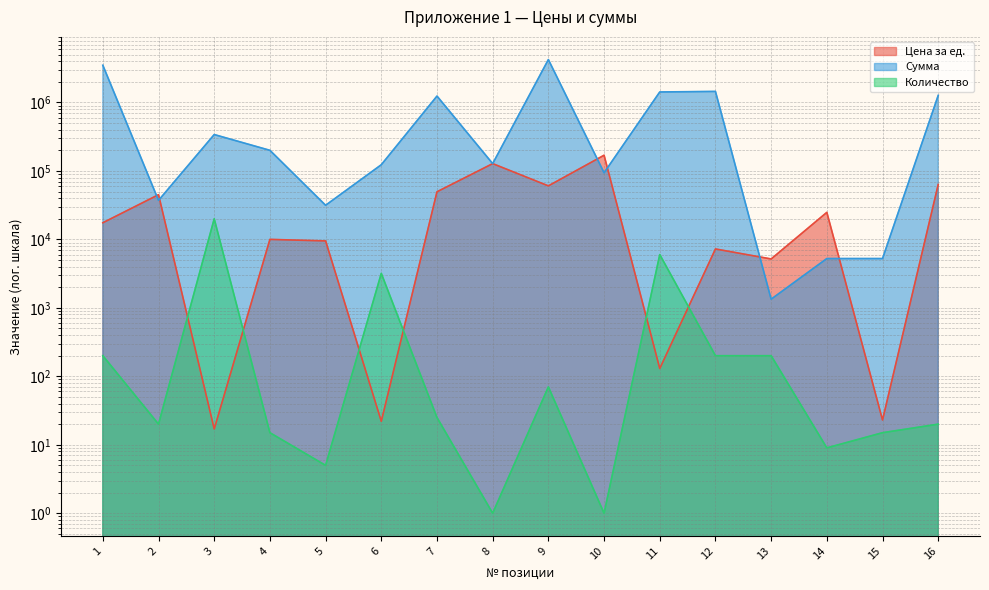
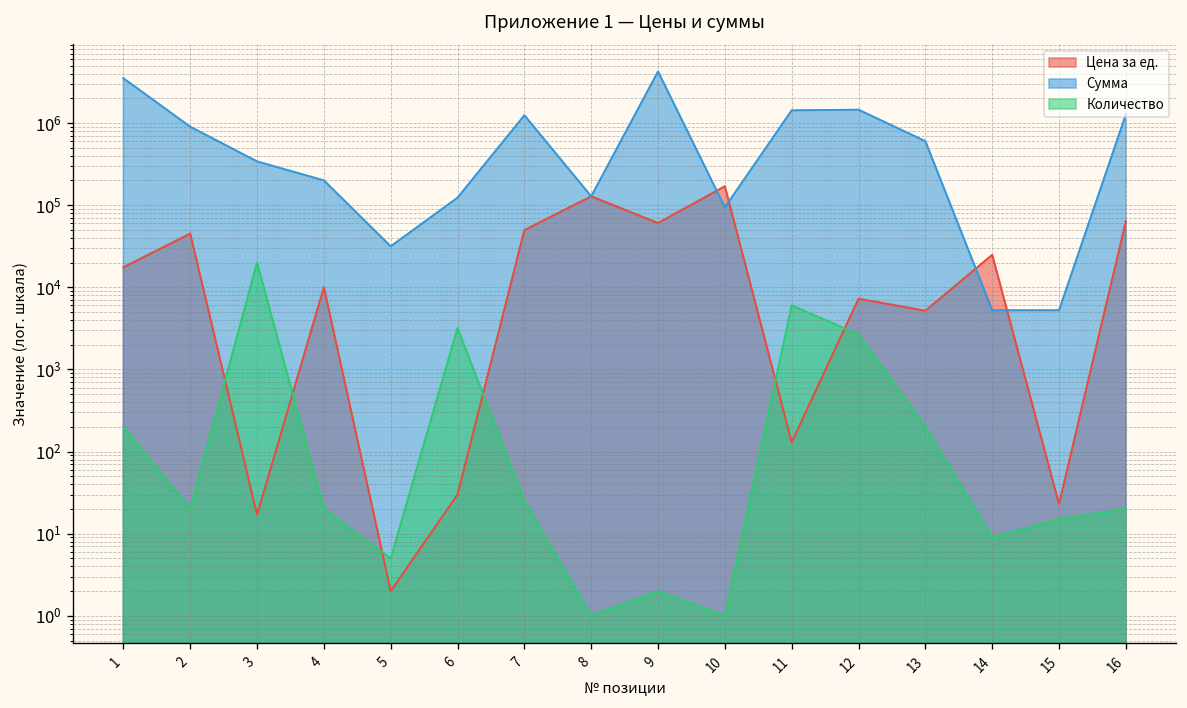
  {
    "Цена за ед.": {
      "1": 18000,
      "2": 50000,
      "3": 17,
      "4": 10000,
-     "5": 10000,
-     "6": 22,
+     "5": 2,
+     "6": 30,
      "7": 50000,
      "9": 60000,
      "10": 170000,
      "11": 130,
      "12": 7000,
      "13": 5000,
      "14": 25000,
      "15": 23,
      "16": 60000
    },
    "Сумма": {
      "1": 4000000,
-     "2": 40000,
+     "2": 900000,
      "3": 300000,
      "4": 200000,
      "5": 30000,
      "6": 120000,
      "7": 1200000,
      "9": 4000000,
      "10": 90000,
      "11": 1400000,
      "12": 1500000,
-     "13": 1300,
+     "13": 600000,
      "14": 5000,
      "15": 5000,
      "16": 1300000
    },
    "Количество": {
      "1": 200,
      "2": 20,
      "3": 20000,
-     "4": 15,
+     "4": 20,
      "5": 5,
      "6": 3000,
      "7": 25,
      "8": 1,
-     "9": 70,
+     "9": 2,
      "10": 1,
      "11": 6000,
-     "12": 200,
+     "12": 2700,
      "13": 200,
      "14": 9,
      "15": 15,
      "16": 20
    }
  }
